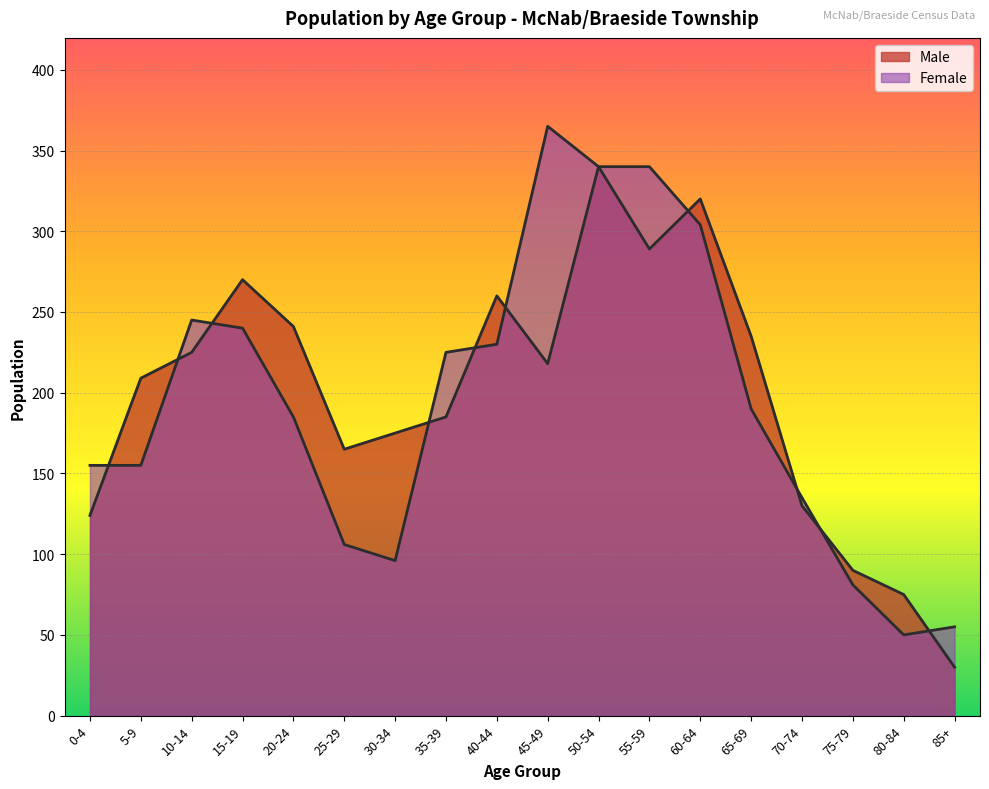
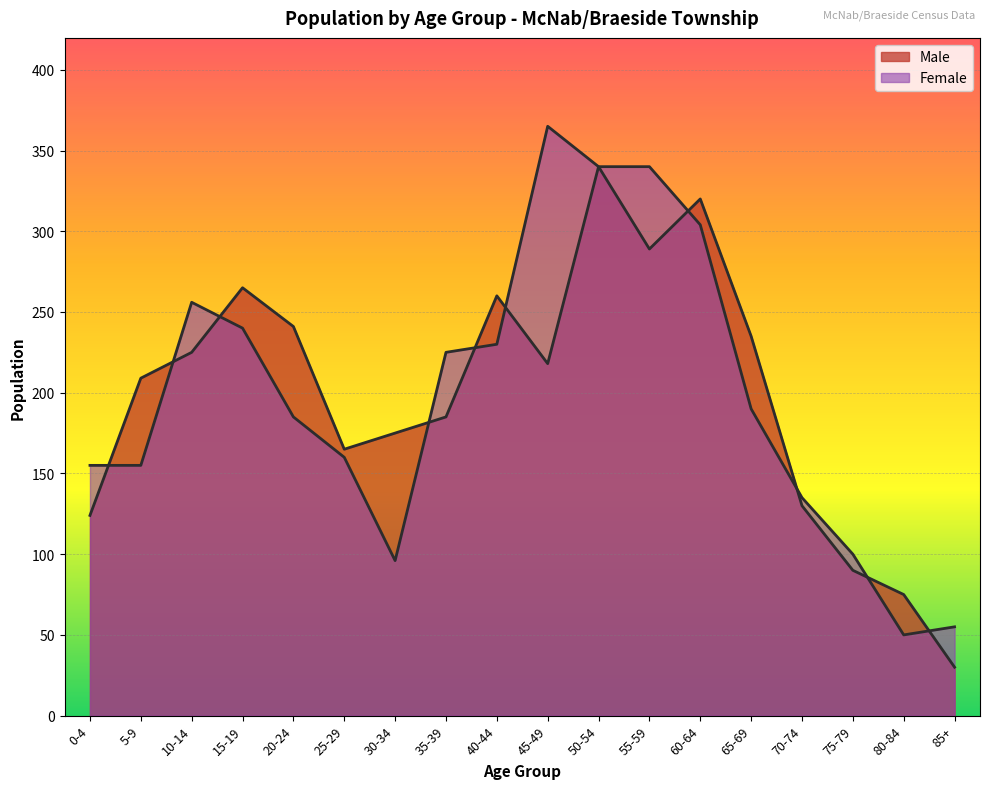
  {
    "Male": {
      "0-4": 124,
      "5-9": 209,
      "10-14": 225,
-     "15-19": 270,
+     "15-19": 265,
      "20-24": 241,
      "25-29": 165,
      "30-34": 175,
      "35-39": 185,
      "40-44": 260,
      "45-49": 218,
      "55-59": 289,
      "60-64": 320,
      "65-69": 235,
      "70-74": 130,
      "75-79": 90,
      "80-84": 75,
      "85+": 30
    },
    "Female": {
      "0-4": 155,
      "5-9": 155,
-     "10-14": 245,
+     "10-14": 256,
      "15-19": 240,
      "20-24": 185,
-     "25-29": 106,
+     "25-29": 160,
      "30-34": 96,
      "35-39": 225,
      "40-44": 230,
      "45-49": 365,
      "55-59": 340,
      "60-64": 304,
      "65-69": 190,
      "70-74": 135,
-     "75-79": 81,
+     "75-79": 100,
      "80-84": 50,
      "85+": 55
    }
  }
